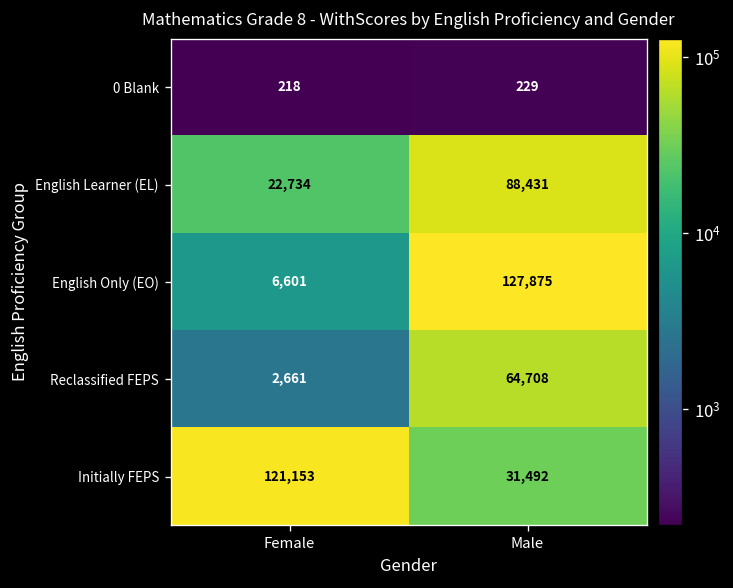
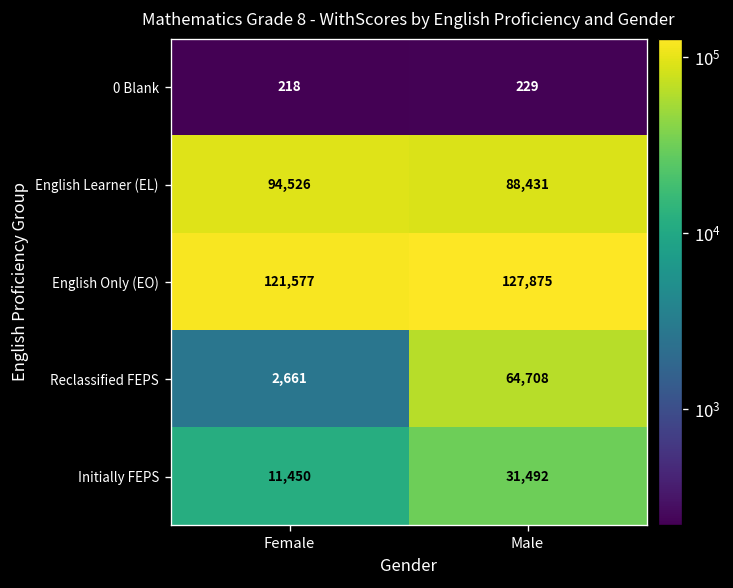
  {
    "0 Blank": {
      "Female": "218",
      "Male": "229"
    },
    "English Learner (EL)": {
-     "Female": "22,734",
+     "Female": "94,526",
      "Male": "88,431"
    },
    "English Only (EO)": {
-     "Female": "6,601",
+     "Female": "121,577",
      "Male": "127,875"
    },
    "Reclassified FEPS": {
      "Female": "2,661",
      "Male": "64,708"
    },
    "Initially FEPS": {
-     "Female": "121,153",
+     "Female": "11,450",
      "Male": "31,492"
    }
  }
